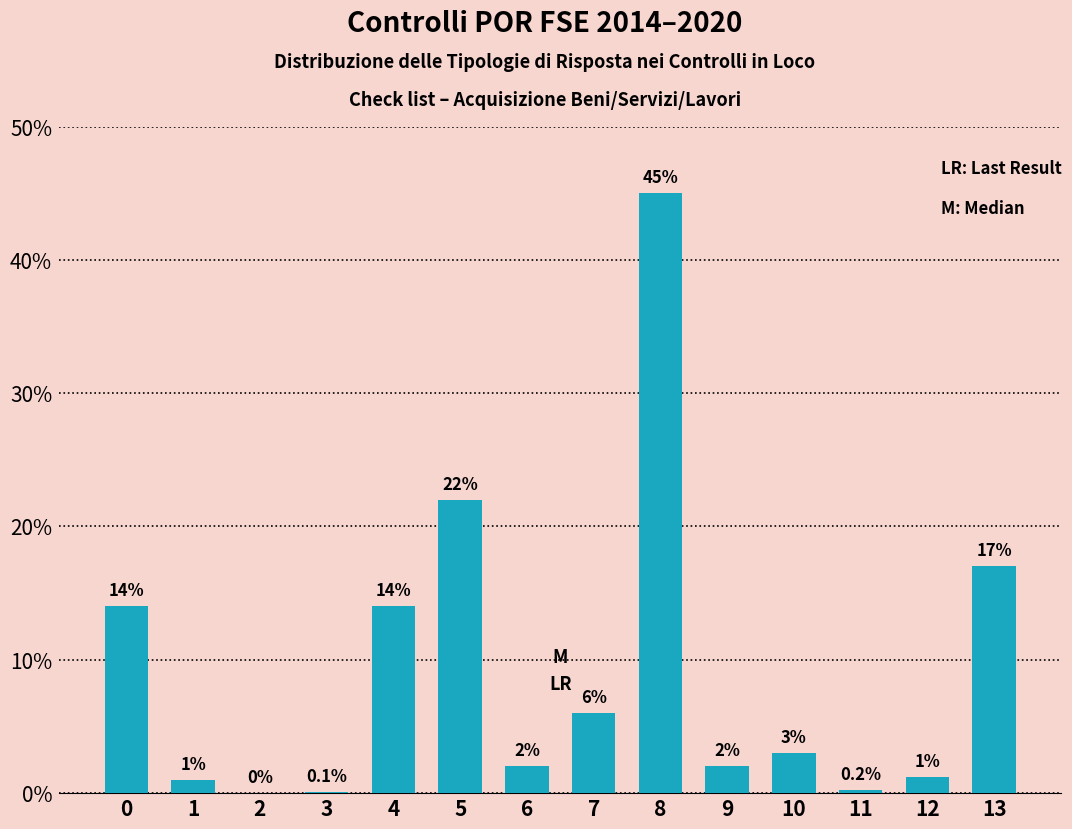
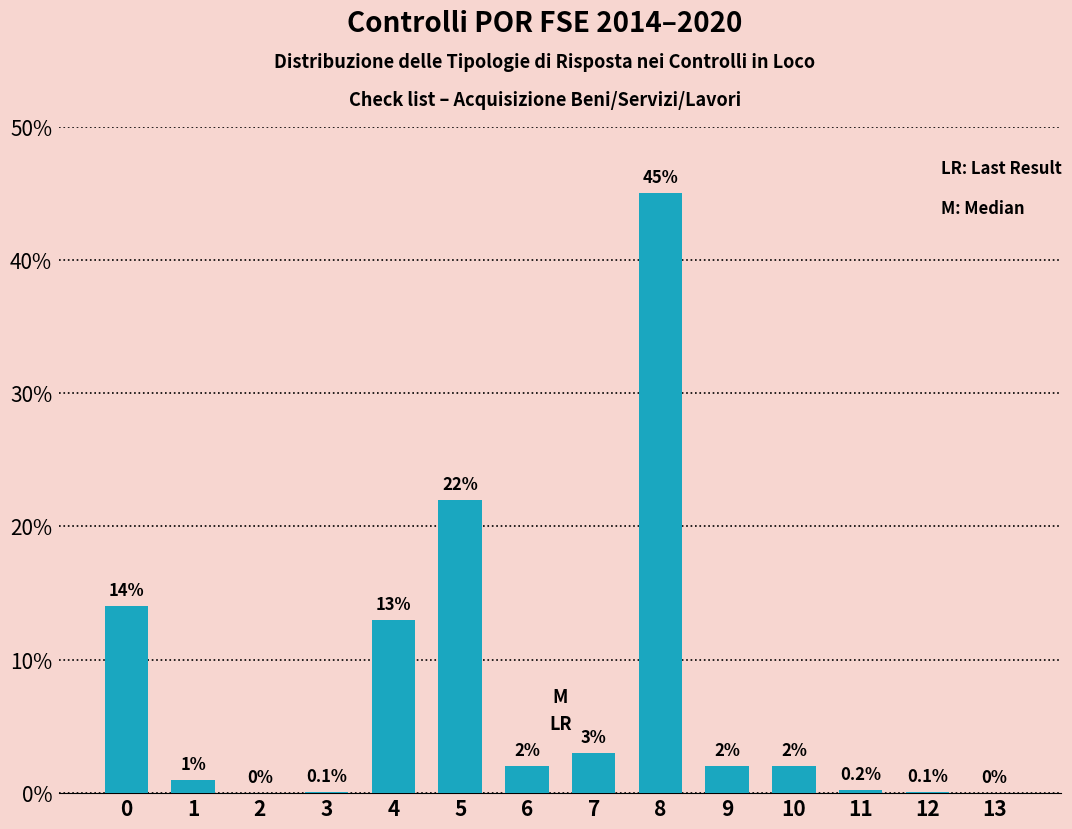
  {
    "0": "14%",
    "1": "1%",
    "2": "0%",
    "3": "0.1%",
-   "4": "14%",
+   "4": "13%",
    "5": "22%",
    "6": "2%",
-   "7": "6%",
+   "7": "3%",
    "8": "45%",
    "9": "2%",
-   "10": "3%",
+   "10": "2%",
    "11": "0.2%",
-   "12": "1%",
-   "13": "17%"
+   "12": "0.1%",
+   "13": "0%"
  }
